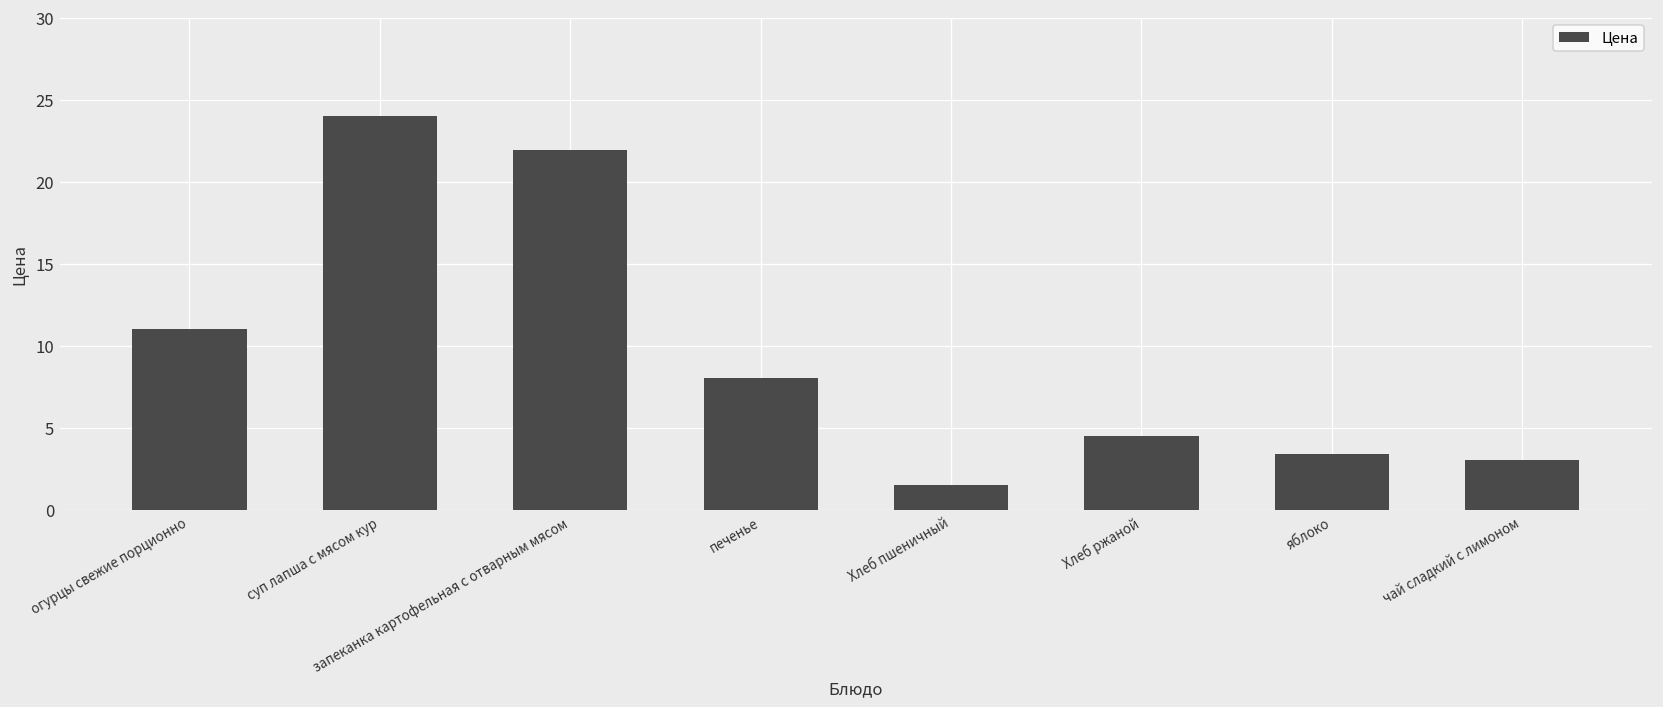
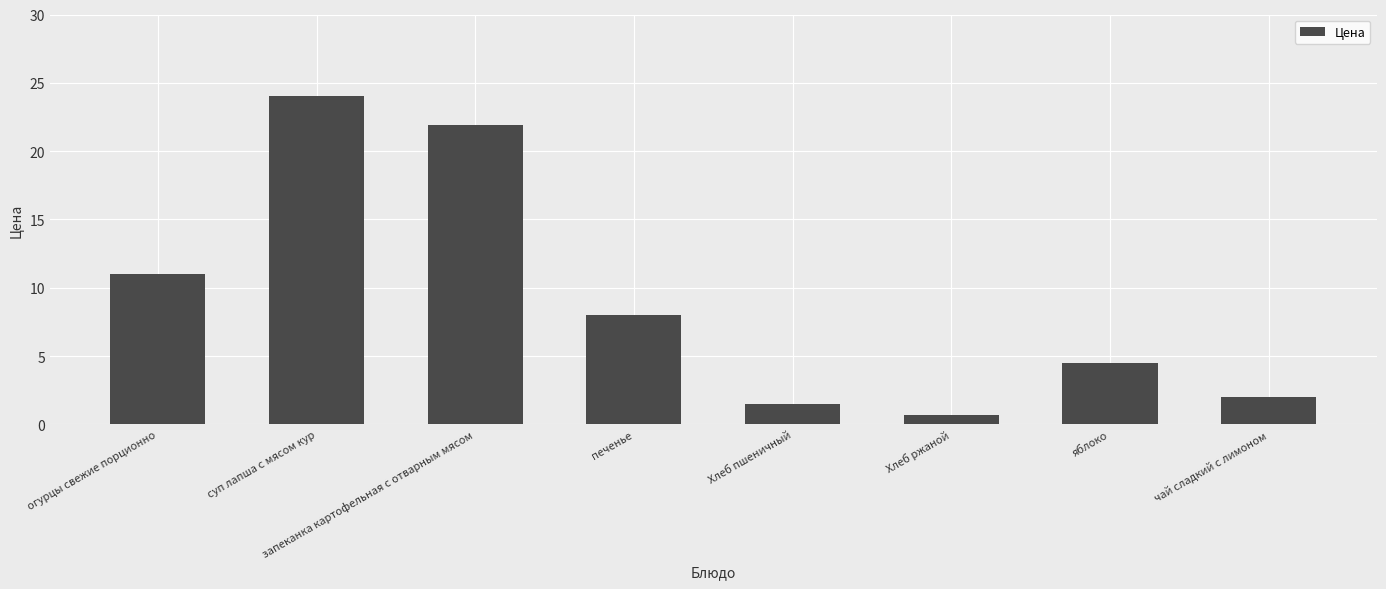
  {
    "огурцы свежие порционно": 11.0,
    "суп лапша с мясом кур": 24.0,
    "запеканка картофельная с отварным мясом": 21.9,
    "печенье": 8.0,
    "Хлеб пшеничный": 1.5,
-   "Хлеб ржаной": 4.5,
-   "яблоко": 3.4,
-   "чай сладкий с лимоном": 3
+   "Хлеб ржаной": 0.7,
+   "яблоко": 4.5,
+   "чай сладкий с лимоном": 2
  }
